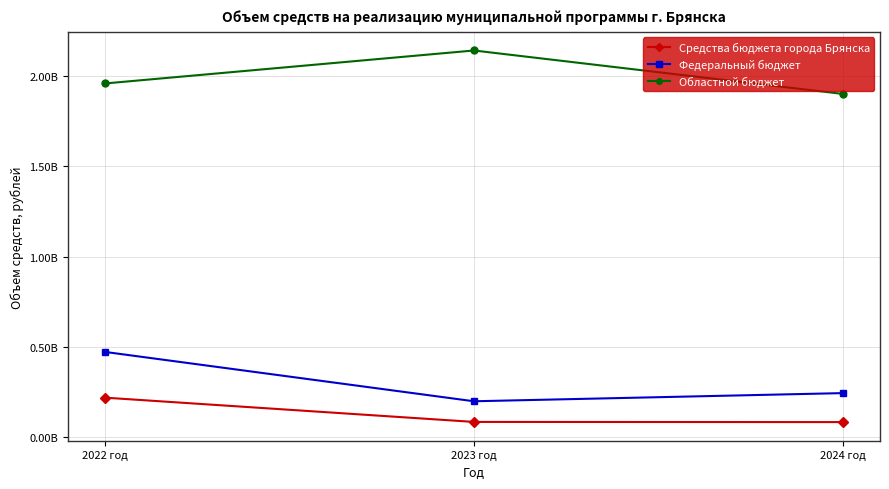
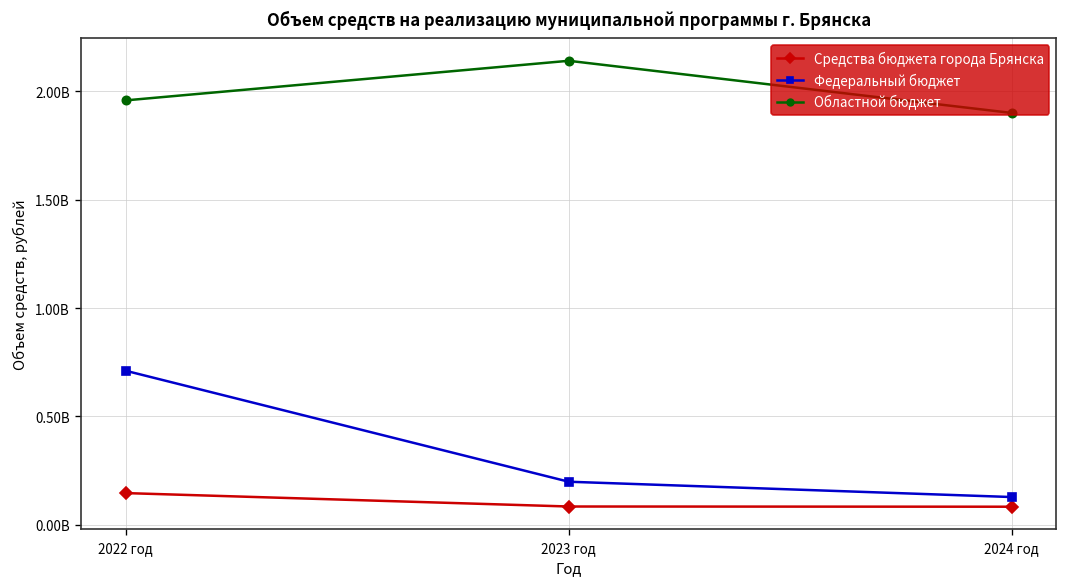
  {
    "Средства бюджета города Брянска": {
-     "2022 год": 220000000,
+     "2022 год": 150000000,
      "2023 год": 80000000,
      "2024 год": 80000000
    },
    "Федеральный бюджет": {
-     "2022 год": 470000000,
+     "2022 год": 710000000,
      "2023 год": 200000000,
-     "2024 год": 240000000
+     "2024 год": 130000000
    },
    "Областной бюджет": {
      "2022 год": 1960000000,
      "2023 год": 2140000000,
      "2024 год": 1900000000
    }
  }
